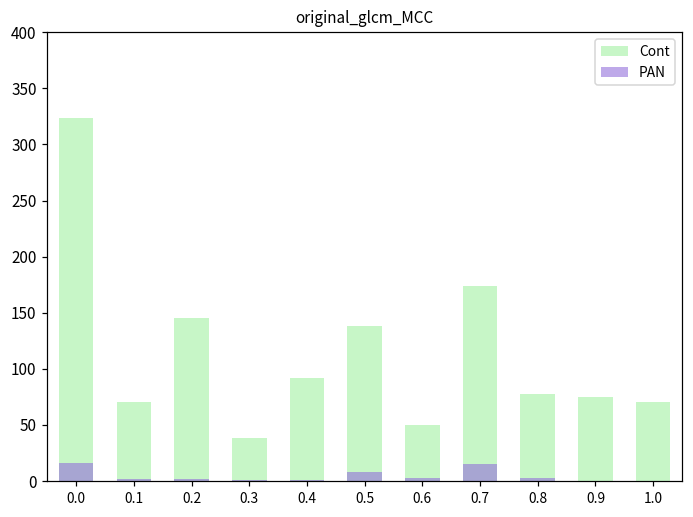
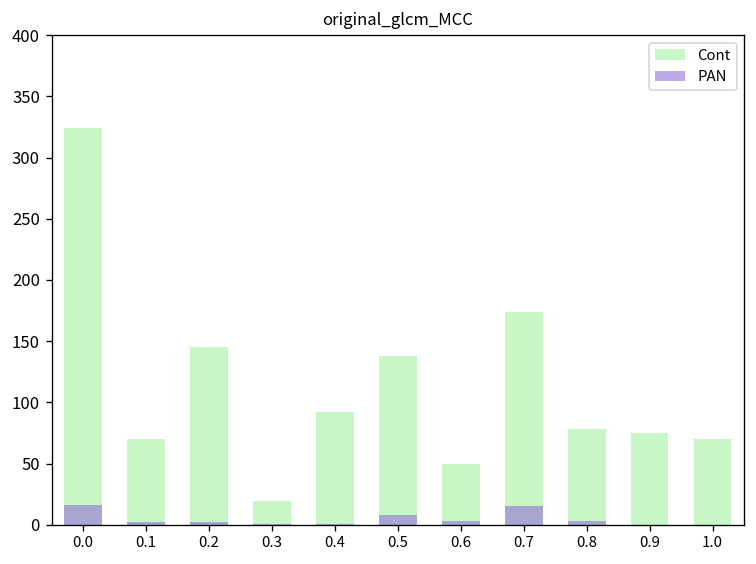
  {
    "Cont": {
      "0.0": 324,
      "0.1": 70,
      "0.2": 145,
-     "0.3": 38,
+     "0.3": 19,
      "0.4": 92,
      "0.5": 138,
      "0.6": 50,
      "0.7": 174,
      "0.8": 78,
      "0.9": 75,
      "1.0": 70
    },
    "PAN": {
      "0.9": 0,
      "1.0": 0
    }
  }
